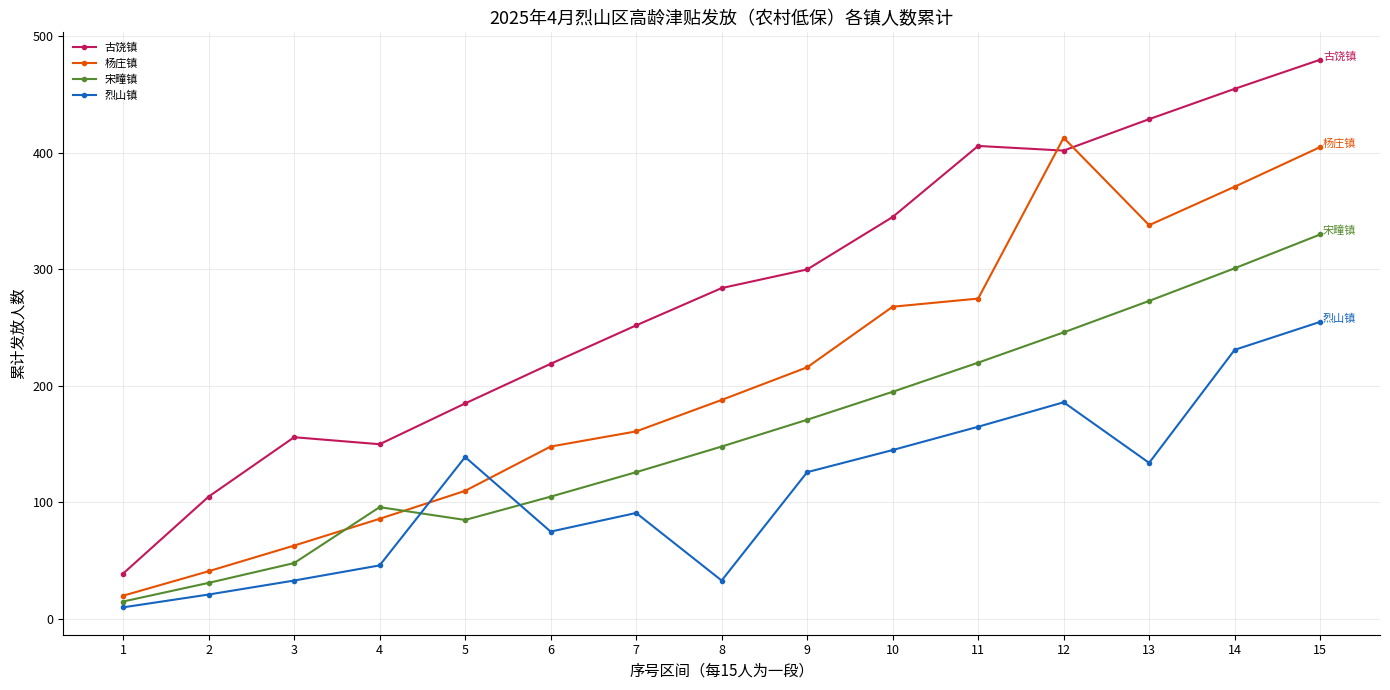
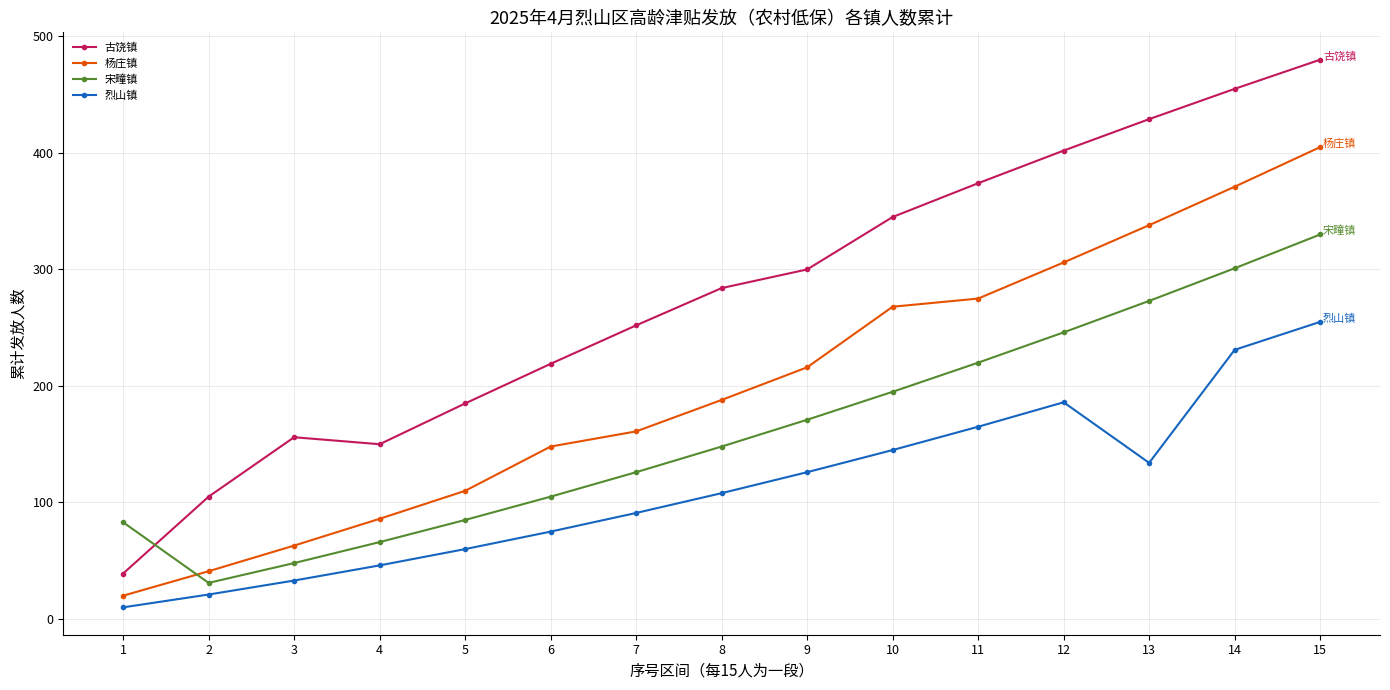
  {
    "古饶镇": {
      "1": 39,
      "2": 105,
      "3": 156,
      "4": 150,
      "5": 185,
      "6": 219,
      "7": 252,
      "8": 284,
      "9": 300,
      "10": 345,
-     "11": 406,
+     "11": 374,
      "12": 402,
      "13": 429,
      "14": 455,
      "15": 480
    },
    "杨庄镇": {
      "1": 20,
      "2": 41,
      "3": 63,
      "4": 86,
      "5": 110,
      "6": 148,
      "7": 161,
      "8": 188,
      "9": 216,
      "10": 268,
      "11": 275,
-     "12": 413,
+     "12": 306,
      "13": 338,
      "14": 371,
      "15": 405
    },
    "宋疃镇": {
-     "1": 15,
+     "1": 83,
      "2": 31,
      "3": 48,
-     "4": 96,
+     "4": 66,
      "5": 85,
      "6": 105,
      "7": 126,
      "8": 148,
      "9": 171,
      "10": 195,
      "11": 220,
      "12": 246,
      "13": 273,
      "14": 301,
      "15": 330
    },
    "烈山镇": {
      "1": 10,
      "2": 21,
      "3": 33,
      "4": 46,
-     "5": 139,
+     "5": 60,
      "6": 75,
      "7": 91,
-     "8": 33,
+     "8": 108,
      "9": 126,
      "10": 145,
      "11": 165,
      "12": 186,
      "13": 134,
      "14": 231,
      "15": 255
    }
  }
